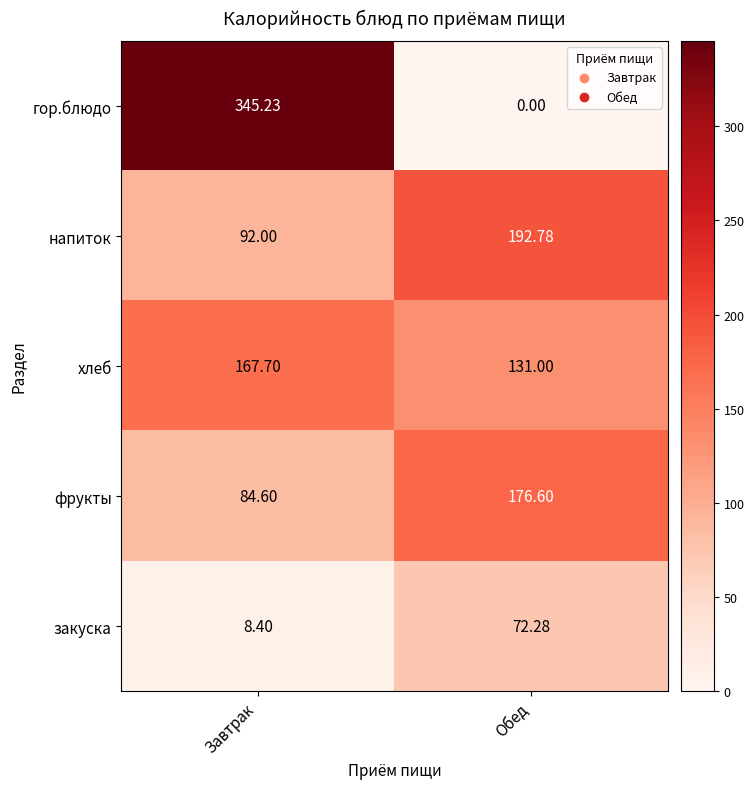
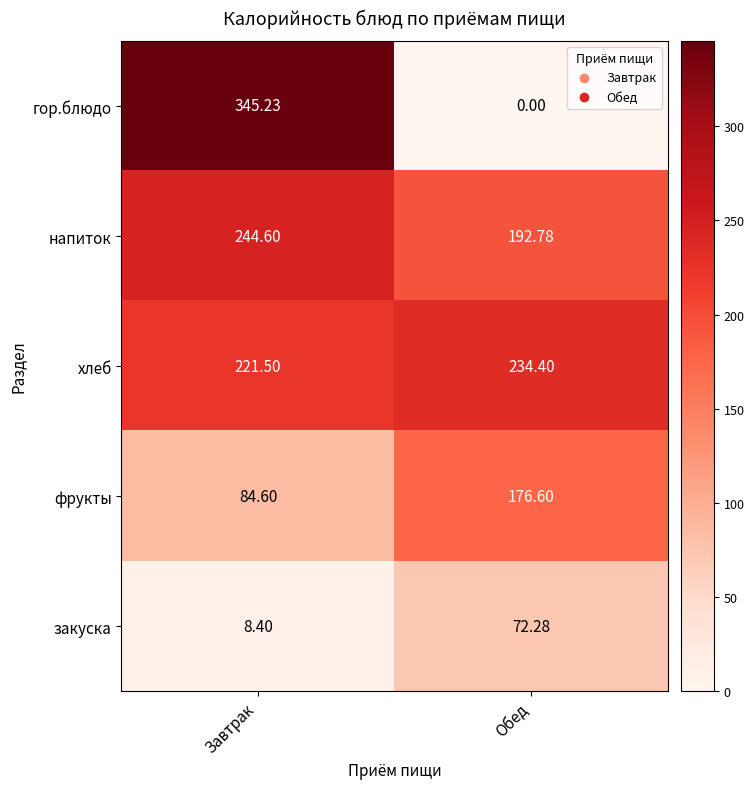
  {
    "гор.блюдо": {
      "Завтрак": 345.23,
      "Обед": 0.00
    },
    "напиток": {
-     "Завтрак": 92.00,
+     "Завтрак": 244.60,
      "Обед": 192.78
    },
    "хлеб": {
-     "Завтрак": 167.70,
-     "Обед": 131.00
+     "Завтрак": 221.50,
+     "Обед": 234.40
    },
    "фрукты": {
      "Завтрак": 84.60,
      "Обед": 176.60
    },
    "закуска": {
      "Завтрак": 8.40,
      "Обед": 72.28
    }
  }
